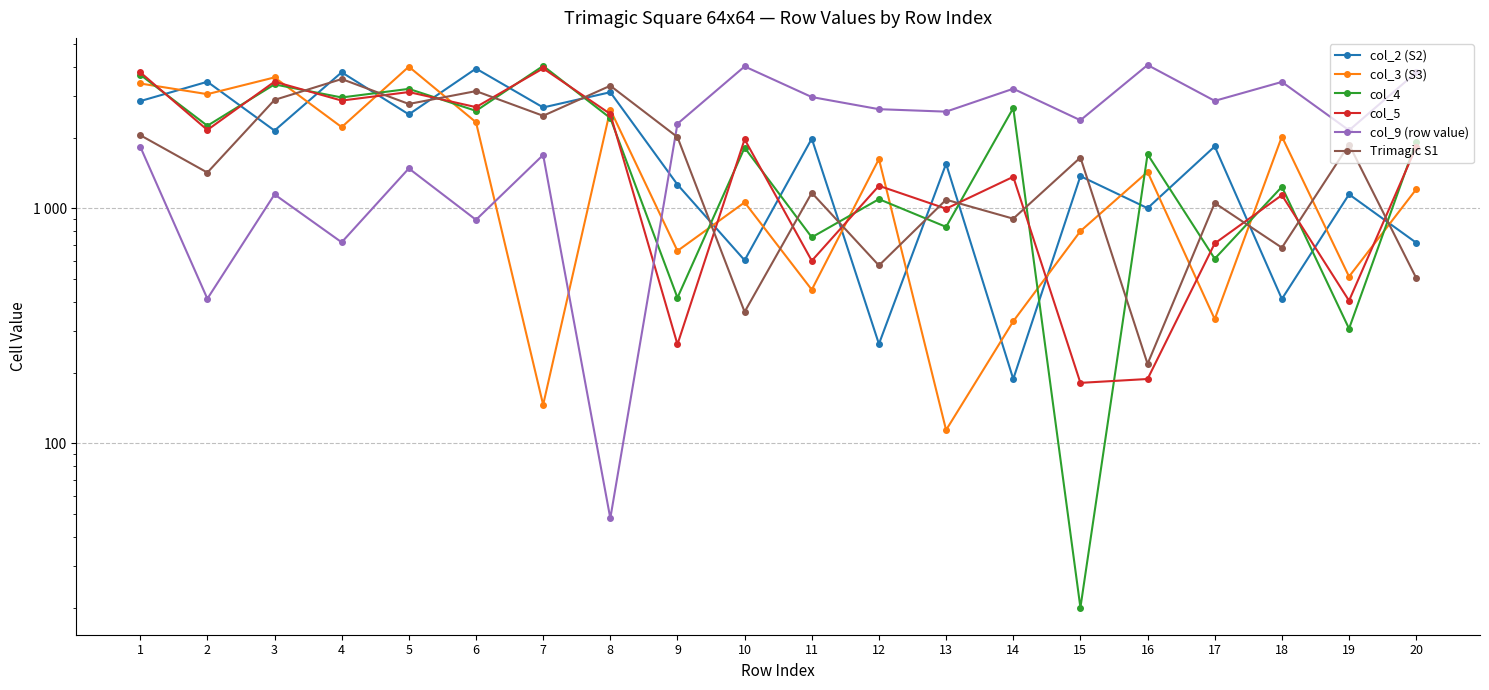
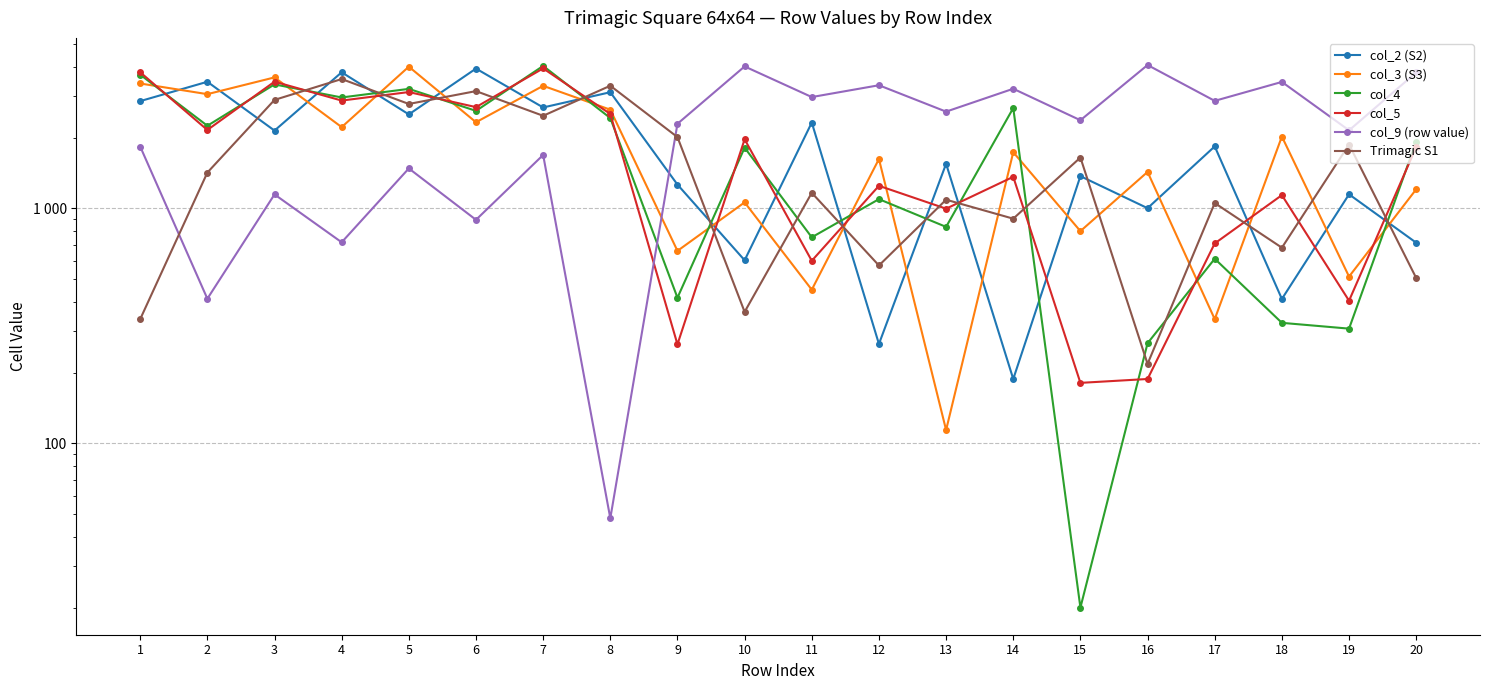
  {
    "col_2 (S2)": {
      "1": 2900,
      "2": 3500,
      "3": 2100,
      "4": 3800,
      "5": 2500,
      "6": 3900,
      "7": 2700,
      "8": 3100,
      "9": 1300,
      "10": 600,
-     "11": 2000,
+     "11": 2300,
      "12": 270,
      "13": 1600,
      "14": 190,
      "15": 1400,
      "16": 1000,
      "17": 1800,
      "18": 410,
      "19": 1100,
      "20": 720
    },
    "col_3 (S3)": {
      "1": 3400,
      "2": 3100,
      "3": 3600,
      "4": 2200,
      "5": 4000,
      "6": 2300,
-     "7": 150,
+     "7": 3300,
      "8": 2600,
      "9": 660,
      "10": 1100,
      "11": 450,
      "12": 1600,
      "13": 110,
-     "14": 330,
+     "14": 1700,
      "15": 800,
      "16": 1400,
      "17": 340,
      "18": 2000,
      "19": 510,
      "20": 1200
    },
    "col_4": {
      "2": 2300,
      "3": 3400,
      "4": 3000,
      "5": 3200,
      "6": 2600,
      "8": 2400,
      "9": 420,
      "10": 1800,
      "11": 750,
      "12": 1100,
      "13": 840,
      "14": 2700,
      "15": 20,
-     "16": 1700,
+     "16": 270,
      "17": 610,
-     "18": 1200,
+     "18": 330,
      "19": 310
    },
    "col_5": {
      "2": 2200,
      "3": 3500,
      "4": 2900,
      "5": 3100,
      "6": 2700,
      "8": 2500,
      "9": 260,
      "10": 2000,
      "11": 600,
      "12": 1200,
      "13": 1000,
      "14": 1400,
      "15": 180,
      "16": 190,
      "17": 710,
      "18": 1100,
      "19": 410
    },
    "col_9 (row value)": {
      "1": 1800,
      "2": 410,
      "3": 1100,
      "4": 720,
      "5": 1500,
      "6": 900,
      "7": 1700,
      "8": 48,
      "9": 2300,
      "10": 4000,
      "11": 3000,
-     "12": 2600,
+     "12": 3300,
      "13": 2600,
      "14": 3200,
      "15": 2400,
      "16": 4100,
      "17": 2900,
      "18": 3500
    },
    "Trimagic S1": {
-     "1": 2100,
+     "1": 340,
      "2": 1400,
      "3": 2900,
      "4": 3600,
      "5": 2800,
      "6": 3200,
      "7": 2500,
      "8": 3300,
      "9": 2000,
      "10": 360,
      "11": 1200,
      "12": 570,
      "13": 1100,
      "14": 910,
      "15": 1600,
      "16": 220,
      "17": 1100,
      "18": 680,
      "20": 510
    }
  }
